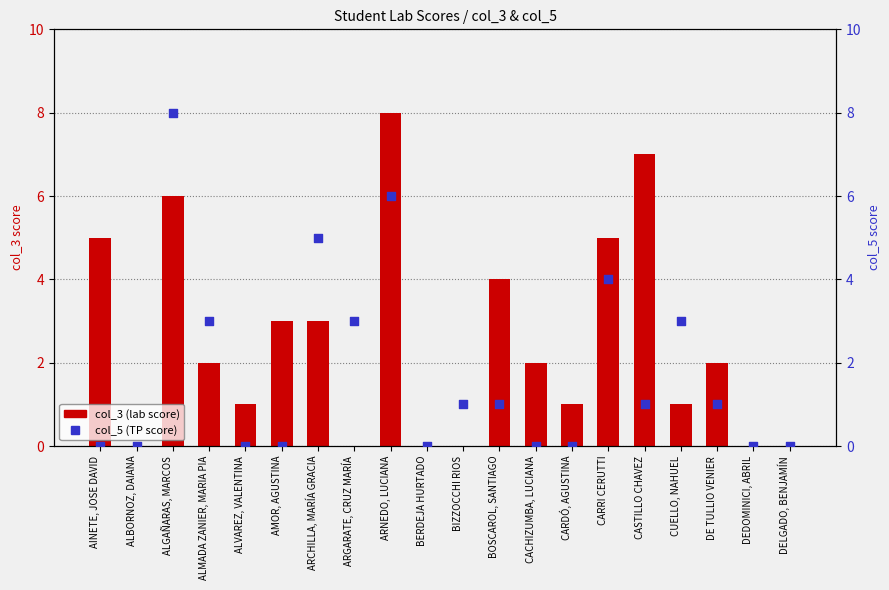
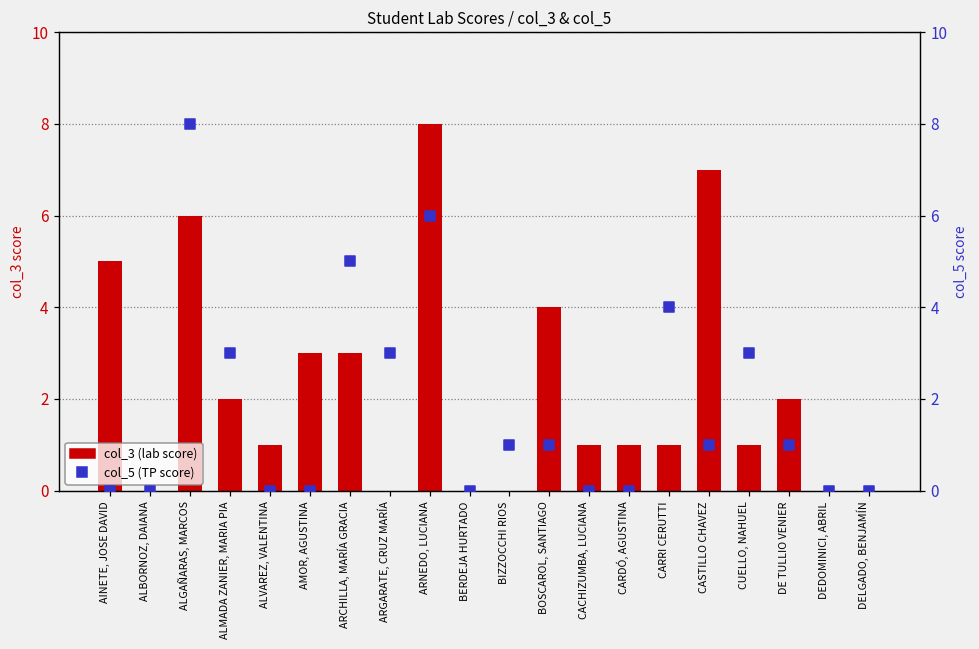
  {
    "col_3 (lab score)": {
      "AINETE, JOSE DAVID": 5,
      "ALBORNOZ, DAIANA": 0,
      "ALGAÑARAS, MARCOS": 6,
      "ALMADA ZANIER, MARIA PIA": 2,
      "ALVAREZ, VALENTINA": 1,
      "AMOR, AGUSTINA": 3,
      "ARCHILLA, MARÍA GRACIA": 3,
      "ARGARATE, CRUZ MARÍA": 0,
      "ARNEDO, LUCIANA": 8,
      "BERDEJA HURTADO": 0,
      "BIZZOCCHI RIOS": 0,
      "BOSCAROL, SANTIAGO": 4,
-     "CACHIZUMBA, LUCIANA": 2,
+     "CACHIZUMBA, LUCIANA": 1,
      "CARDÓ, AGUSTINA": 1,
-     "CARRI CERUTTI": 5,
+     "CARRI CERUTTI": 1,
      "CASTILLO CHAVEZ": 7,
      "CUELLO, NAHUEL": 1,
      "DE TULLIO VENIER": 2,
      "DEDOMINICI, ABRIL": 0,
      "DELGADO, BENJAMÍN": 0
    }
  }
